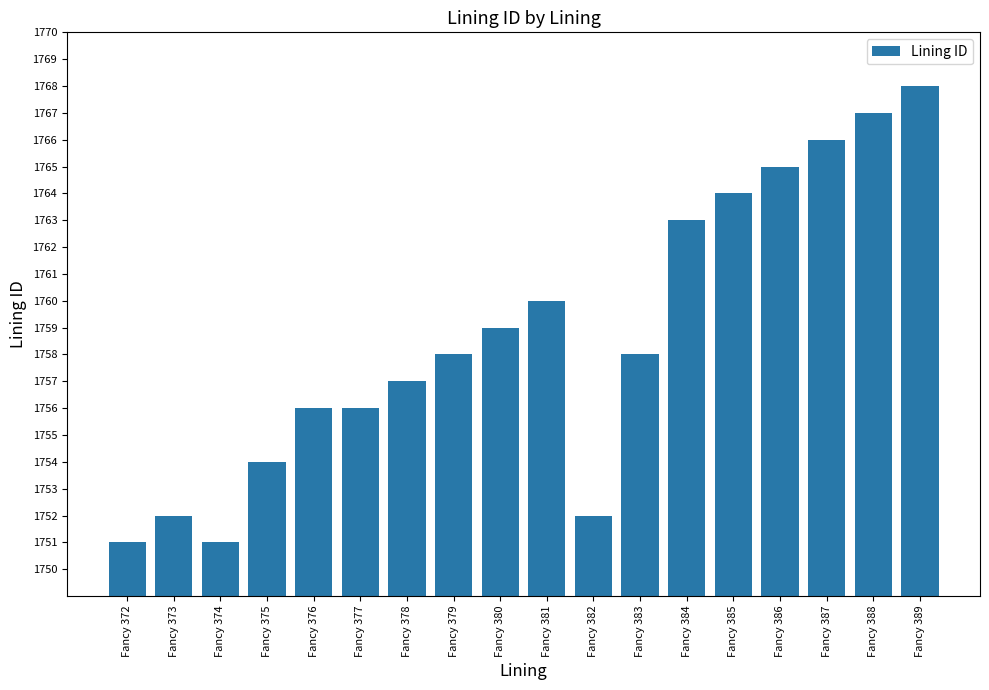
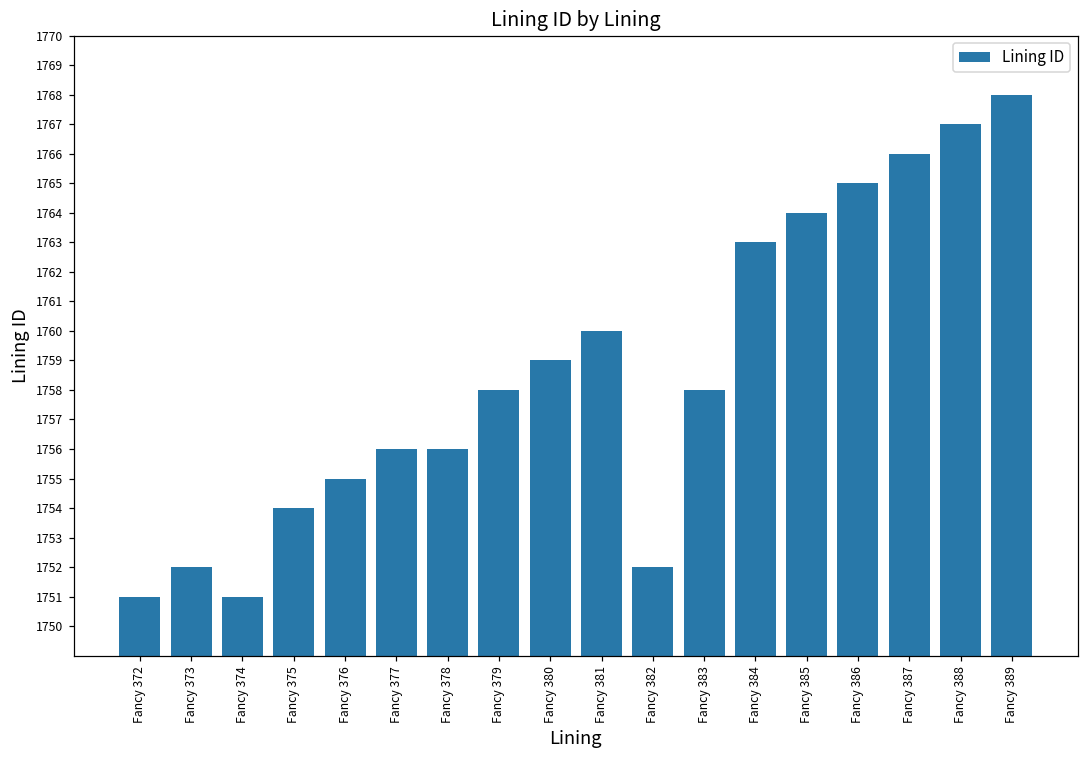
  {
    "Fancy 372": 1751,
    "Fancy 373": 1752,
    "Fancy 374": 1751,
    "Fancy 375": 1754,
-   "Fancy 376": 1756,
+   "Fancy 376": 1755,
    "Fancy 377": 1756,
-   "Fancy 378": 1757,
+   "Fancy 378": 1756,
    "Fancy 379": 1758,
    "Fancy 380": 1759,
    "Fancy 381": 1760,
    "Fancy 382": 1752,
    "Fancy 383": 1758,
    "Fancy 384": 1763,
    "Fancy 385": 1764,
    "Fancy 386": 1765,
    "Fancy 387": 1766,
    "Fancy 388": 1767,
    "Fancy 389": 1768
  }
